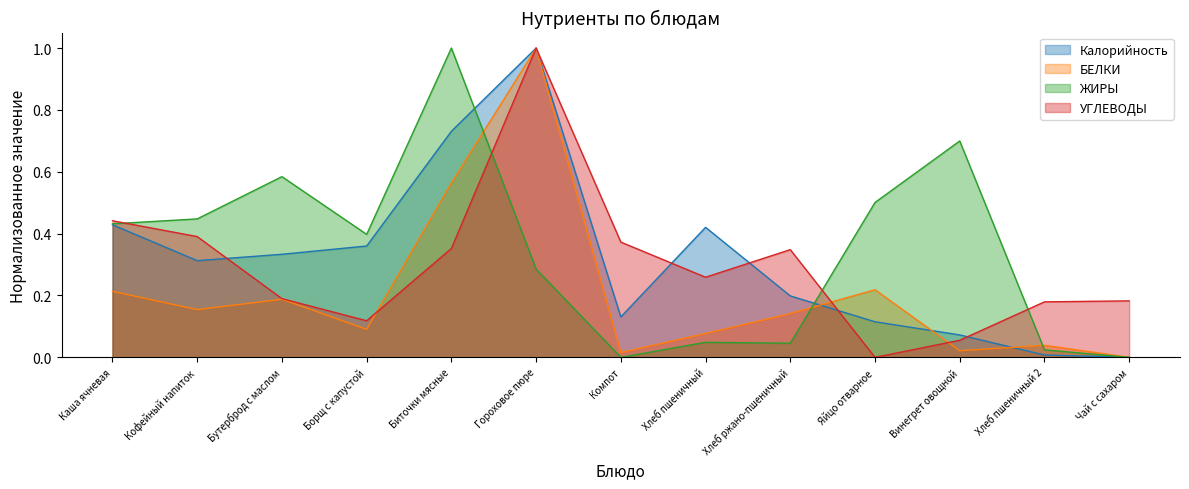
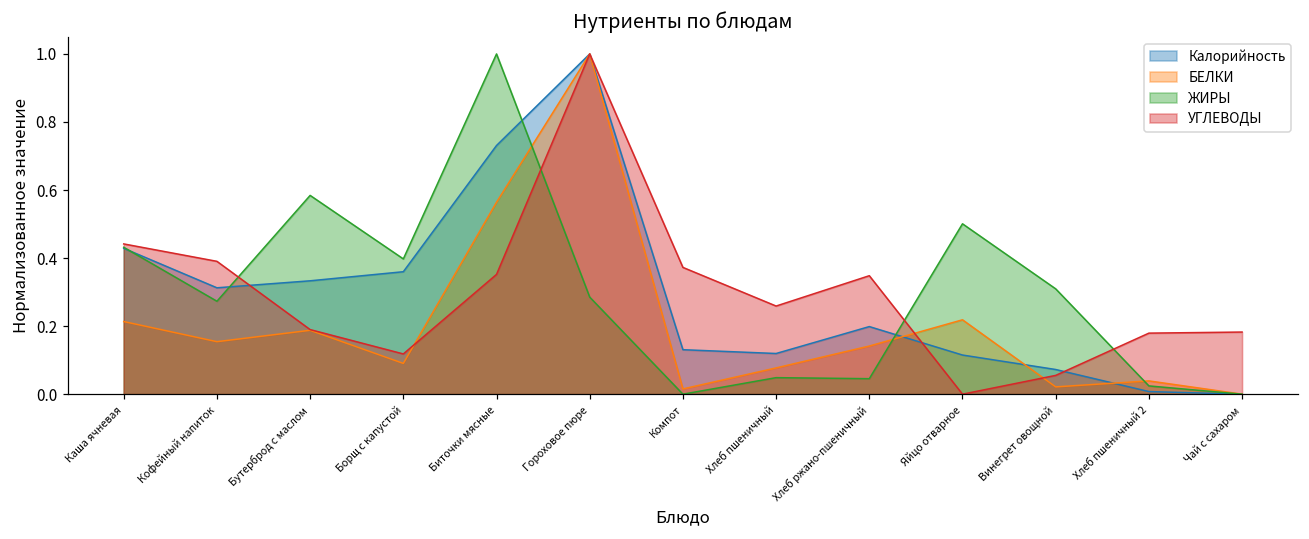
  {
    "Калорийность": {
      "Кофейный напиток": 0.31,
      "Бутерброд с маслом": 0.33,
      "Борщ с капустой": 0.36,
      "Биточки мясные": 0.73,
      "Компот": 0.13,
-     "Хлеб пшеничный": 0.42,
+     "Хлеб пшеничный": 0.12,
      "Хлеб ржано-пшеничный": 0.20,
      "Яйцо отварное": 0.12,
      "Винегрет овощной": 0.07,
      "Хлеб пшеничный 2": 0.01
    },
    "ЖИРЫ": {
-     "Кофейный напиток": 0.45,
+     "Кофейный напиток": 0.27,
      "Бутерброд с маслом": 0.58,
      "Борщ с капустой": 0.40,
      "Биточки мясные": 1.00,
      "Гороховое пюре": 0.29,
      "Компот": 0.00,
      "Хлеб пшеничный": 0.05,
      "Хлеб ржано-пшеничный": 0.05,
      "Яйцо отварное": 0.50,
-     "Винегрет овощной": 0.70,
+     "Винегрет овощной": 0.31,
      "Хлеб пшеничный 2": 0.02
    }
  }
